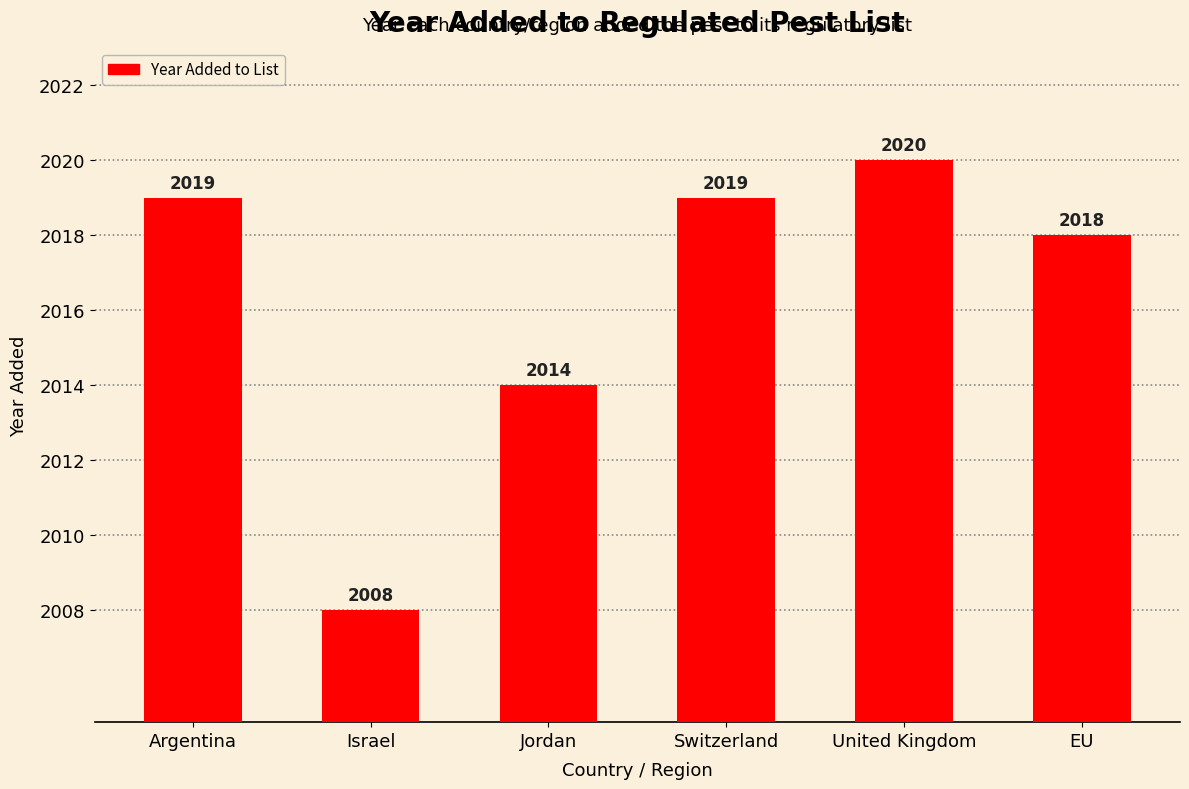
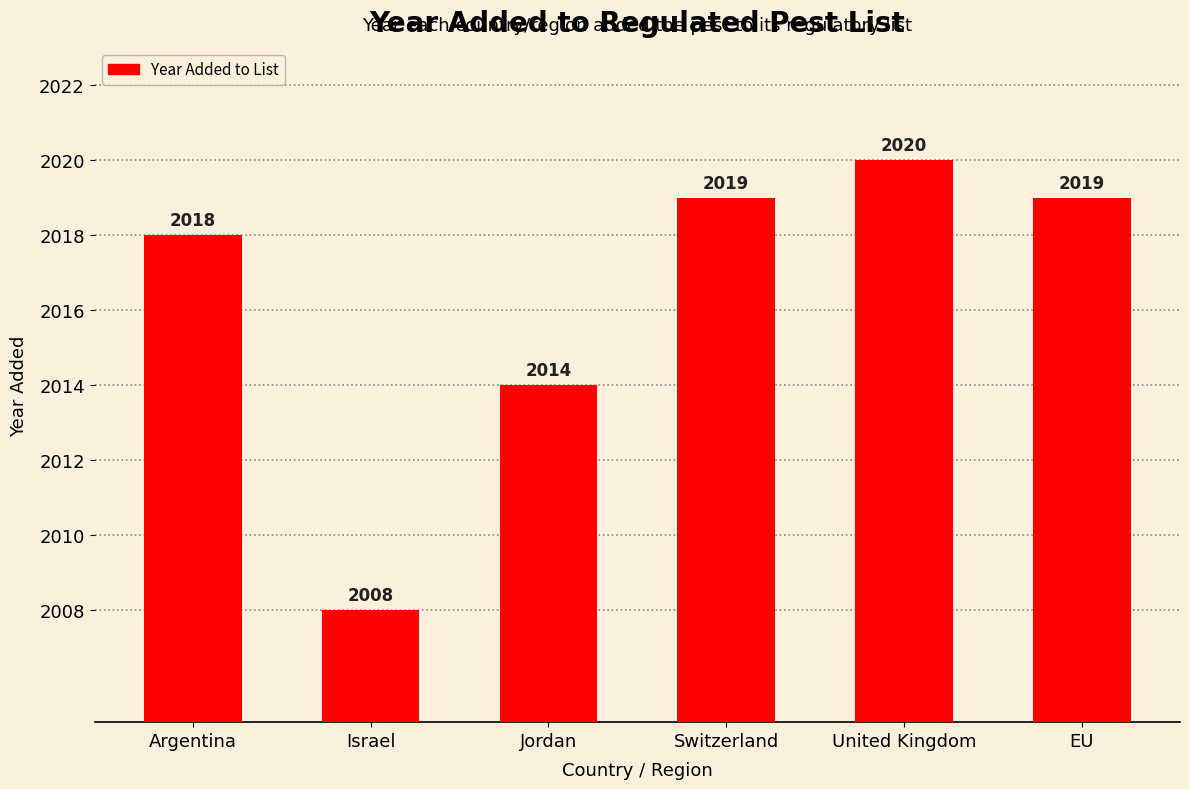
  {
-   "Argentina": 2019,
+   "Argentina": 2018,
    "Israel": 2008,
    "Jordan": 2014,
    "Switzerland": 2019,
    "United Kingdom": 2020,
-   "EU": 2018
+   "EU": 2019
  }
